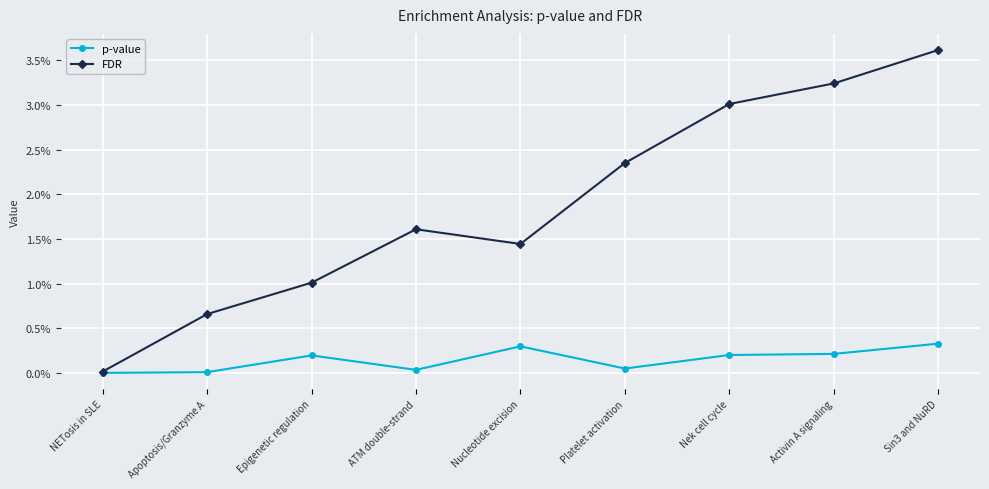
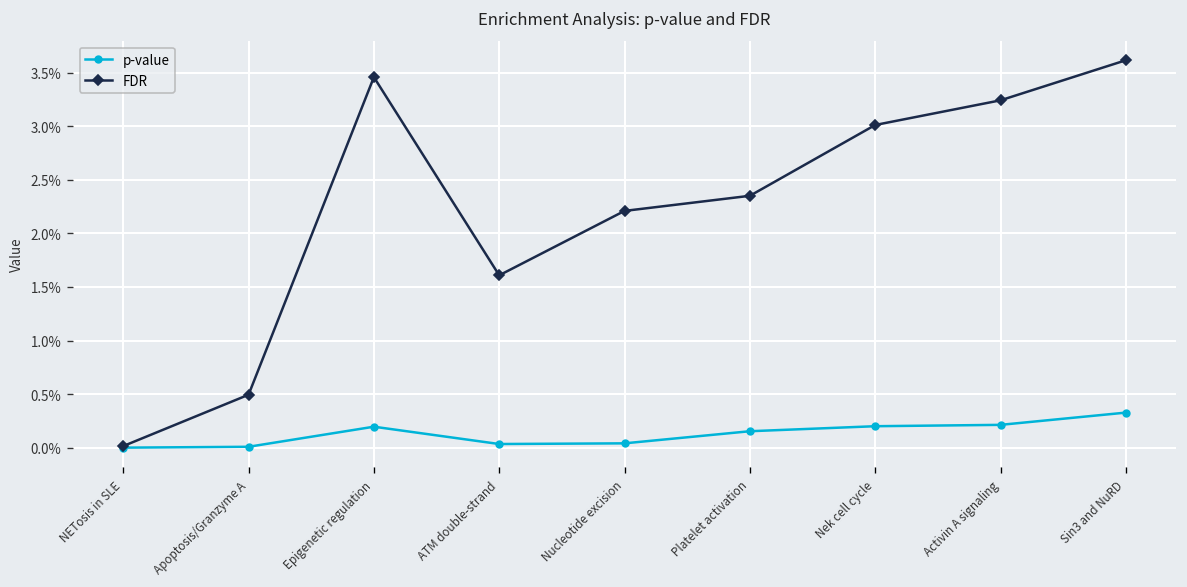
  {
    "p-value": {
      "Apoptosis/Granzyme A": "0.0%",
      "Epigenetic regulation": "0.2%",
      "ATM double-strand": "0.0%",
-     "Nucleotide excision": "0.3%",
-     "Platelet activation": "0.0%",
+     "Nucleotide excision": "0.0%",
+     "Platelet activation": "0.2%",
      "Nek cell cycle": "0.2%",
      "Activin A signaling": "0.2%",
      "Sin3 and NuRD": "0.3%"
    },
    "FDR": {
-     "Apoptosis/Granzyme A": "0.7%",
-     "Epigenetic regulation": "1.0%",
+     "Apoptosis/Granzyme A": "0.5%",
+     "Epigenetic regulation": "3.5%",
      "ATM double-strand": "1.6%",
-     "Nucleotide excision": "1.4%",
+     "Nucleotide excision": "2.2%",
      "Platelet activation": "2.4%",
      "Nek cell cycle": "3.0%",
      "Activin A signaling": "3.2%",
      "Sin3 and NuRD": "3.6%"
    }
  }
